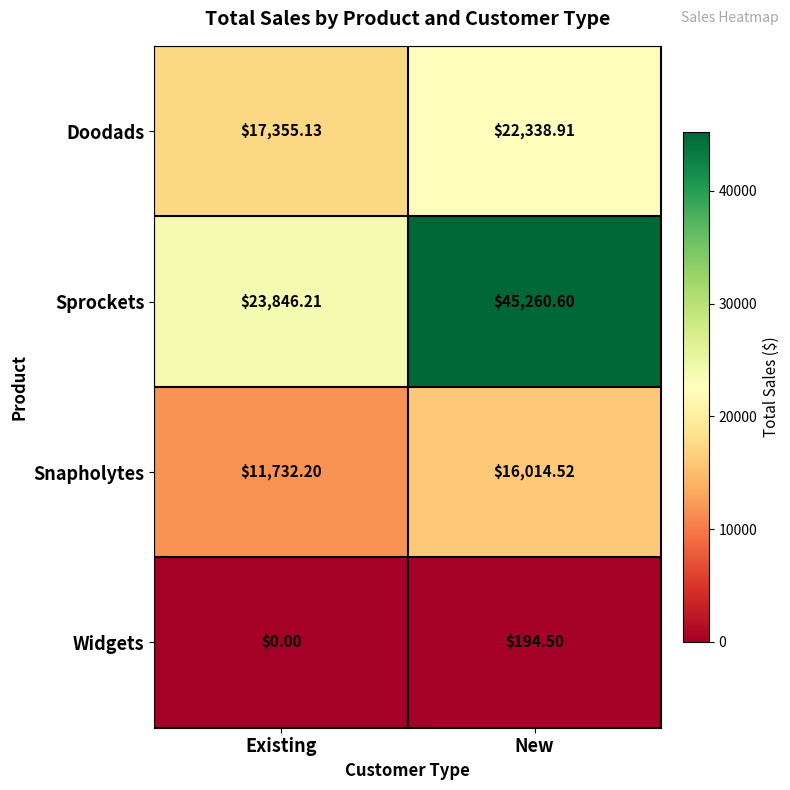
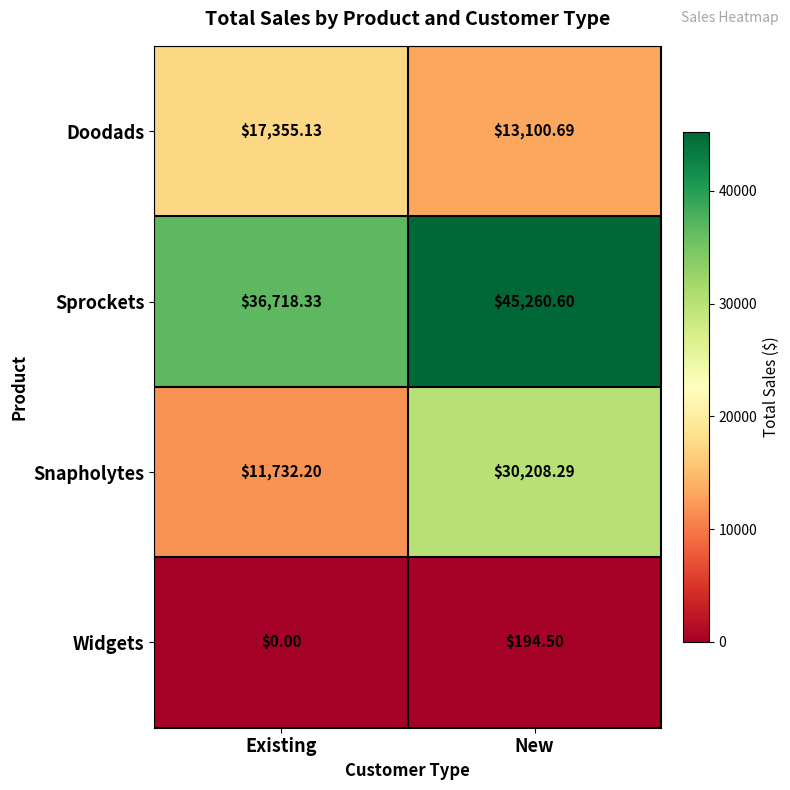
  {
    "Doodads": {
      "Existing": "$17,355.13",
-     "New": "$22,338.91"
+     "New": "$13,100.69"
    },
    "Sprockets": {
-     "Existing": "$23,846.21",
+     "Existing": "$36,718.33",
      "New": "$45,260.60"
    },
    "Snapholytes": {
      "Existing": "$11,732.20",
-     "New": "$16,014.52"
+     "New": "$30,208.29"
    },
    "Widgets": {
      "Existing": "$0.00",
      "New": "$194.50"
    }
  }
